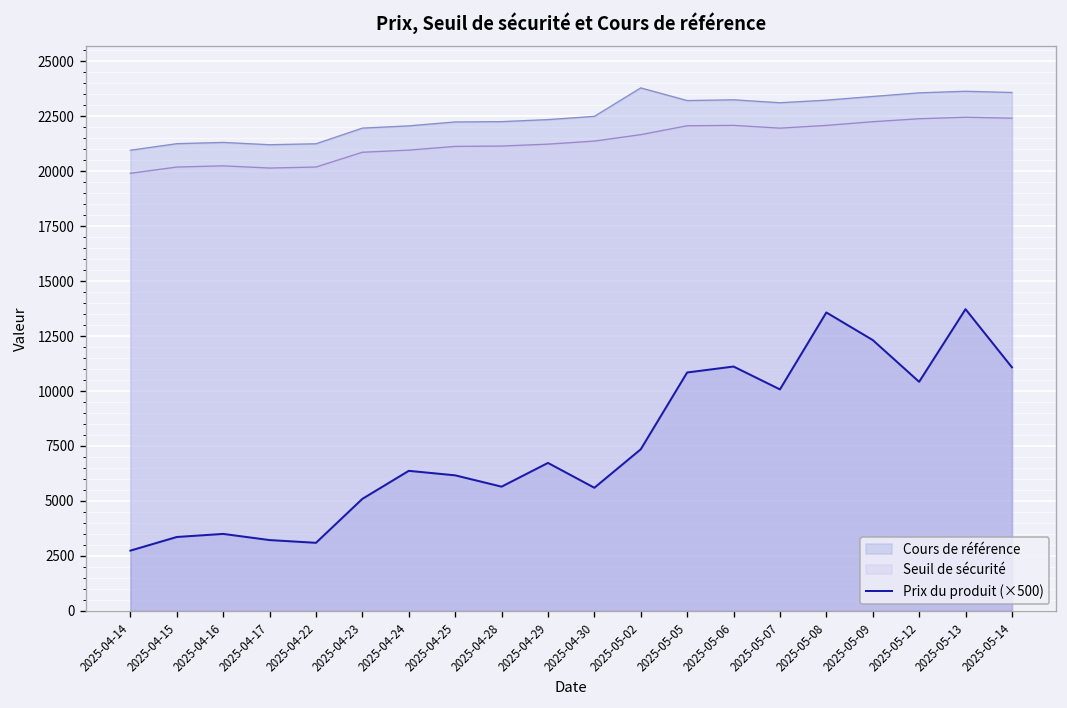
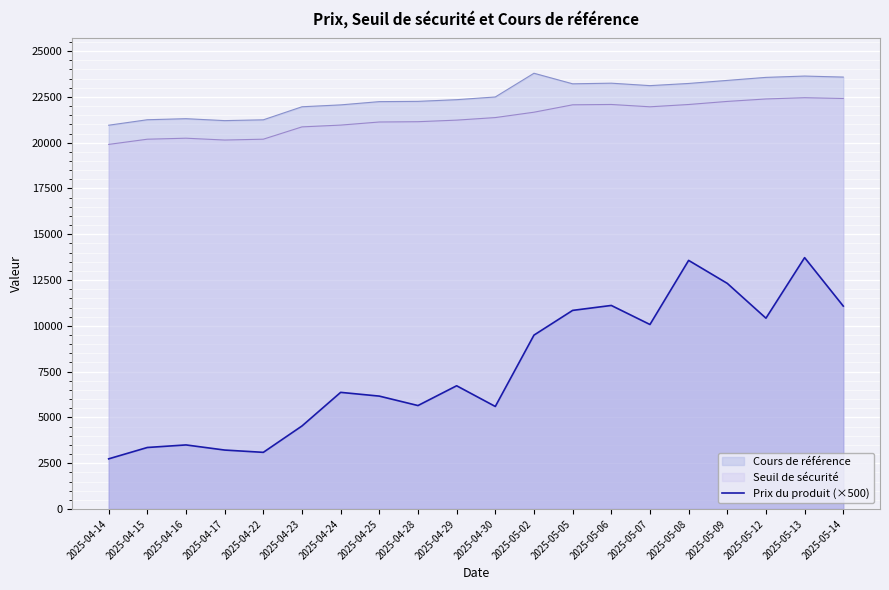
  {
    "Prix du produit (×500)": {
      "2025-04-14": 2700,
      "2025-04-15": 3400,
      "2025-04-16": 3500,
      "2025-04-17": 3200,
      "2025-04-22": 3100,
-     "2025-04-23": 5100,
+     "2025-04-23": 4500,
      "2025-04-24": 6400,
      "2025-04-25": 6200,
      "2025-04-28": 5700,
      "2025-04-29": 6700,
      "2025-04-30": 5600,
-     "2025-05-02": 7400,
+     "2025-05-02": 9500,
      "2025-05-05": 10800,
      "2025-05-06": 11100,
      "2025-05-07": 10100,
      "2025-05-08": 13600,
      "2025-05-09": 12300,
      "2025-05-12": 10400,
      "2025-05-13": 13700,
      "2025-05-14": 11100
    }
  }
